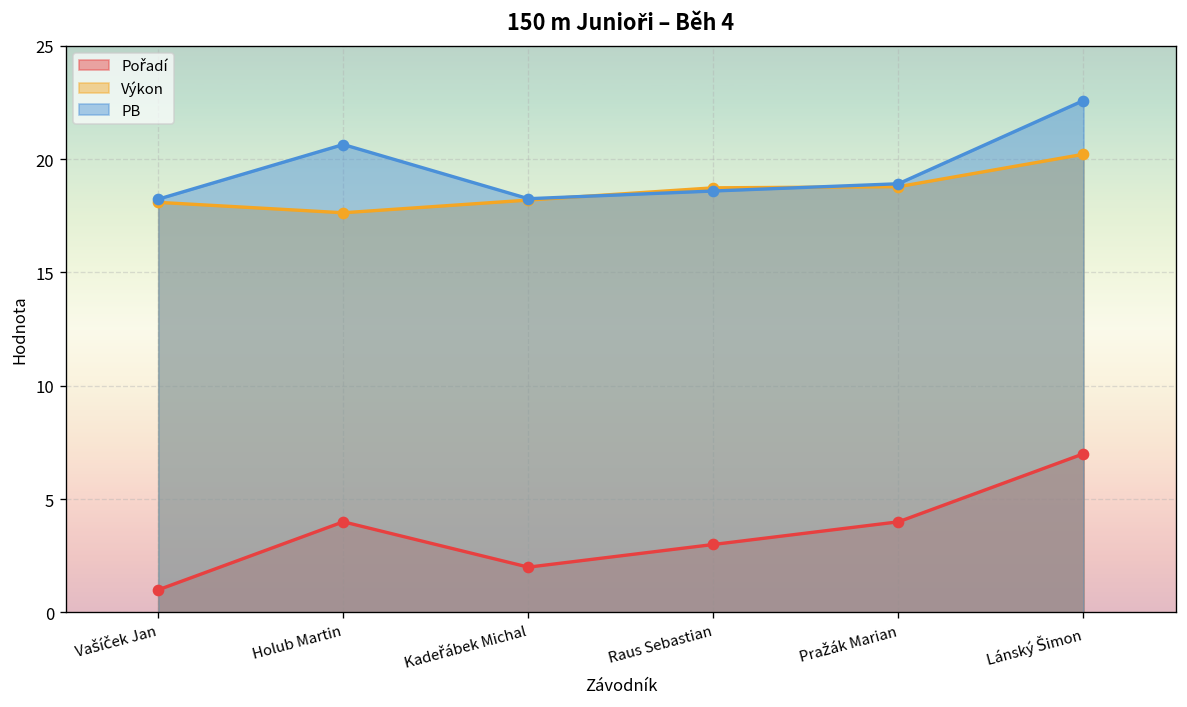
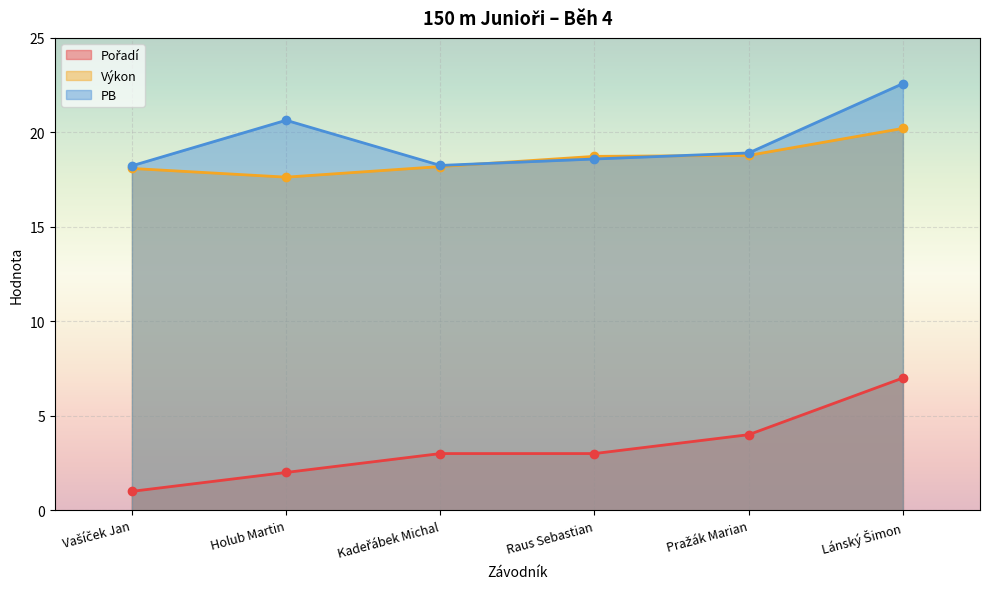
  {
    "Pořadí": {
      "Vašíček Jan": 1,
-     "Holub Martin": 4,
-     "Kadeřábek Michal": 2,
+     "Holub Martin": 2,
+     "Kadeřábek Michal": 3,
      "Raus Sebastian": 3,
      "Pražák Marian": 4,
      "Lánský Šimon": 7
    },
    "Výkon": {
      "Vašíček Jan": 18,
      "Holub Martin": 17.6,
      "Raus Sebastian": 18.7,
      "Lánský Šimon": 20.2
    },
    "PB": {
      "Vašíček Jan": 18.2,
      "Holub Martin": 20.6,
      "Raus Sebastian": 18.6,
      "Lánský Šimon": 22.6
    }
  }
